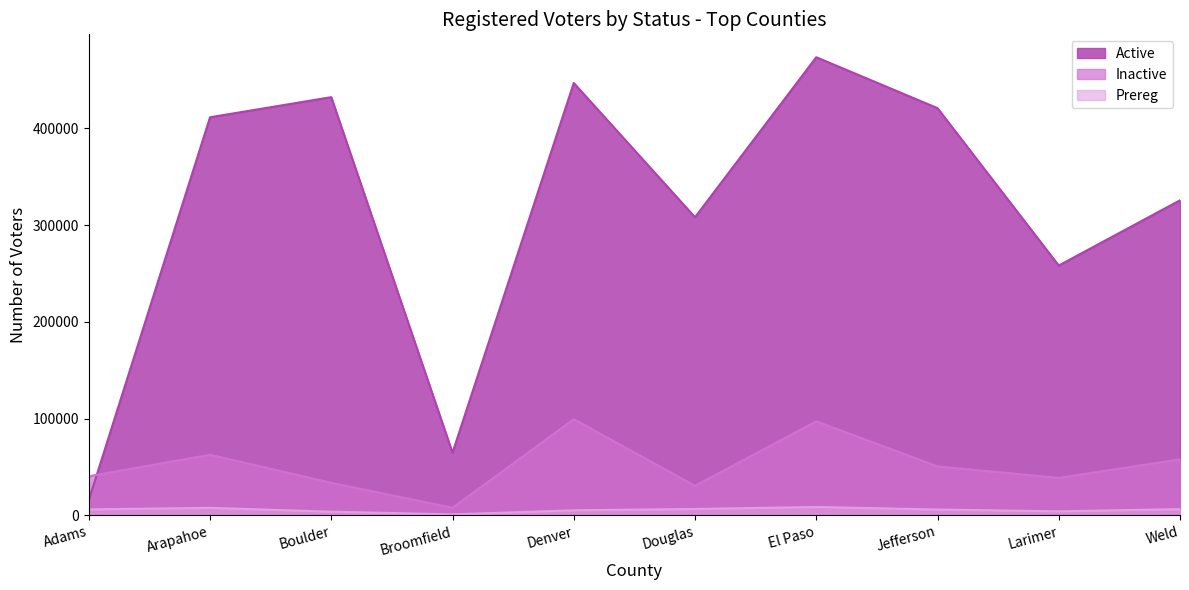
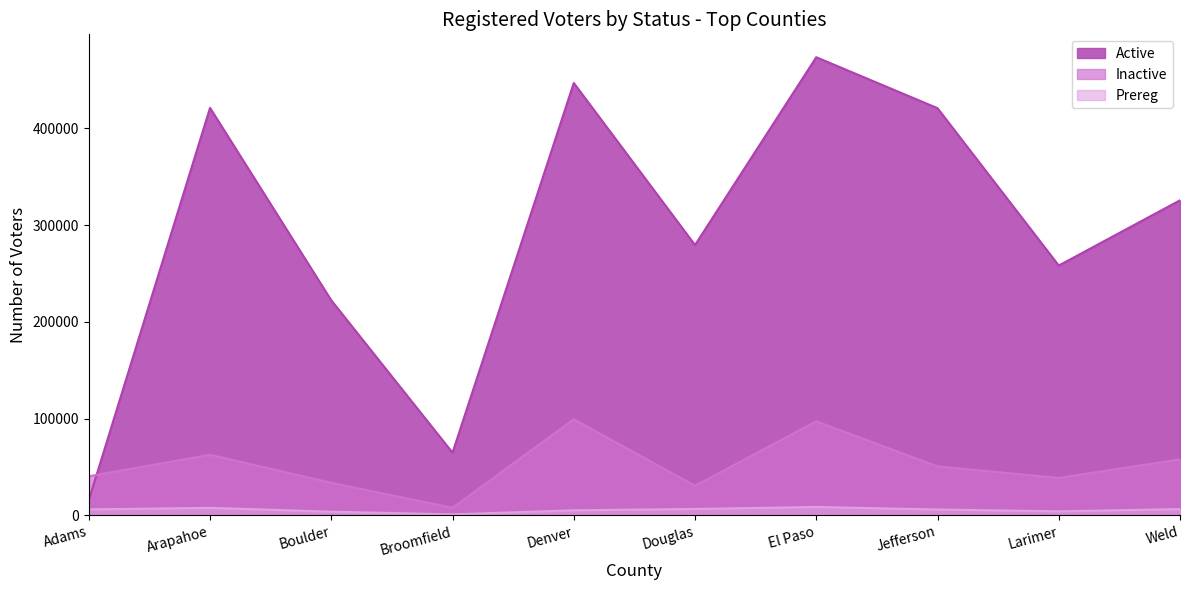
  {
    "Active": {
      "Adams": 20000,
-     "Arapahoe": 410000,
-     "Boulder": 430000,
+     "Arapahoe": 420000,
+     "Boulder": 220000,
      "Broomfield": 60000,
      "Denver": 450000,
-     "Douglas": 310000,
+     "Douglas": 280000,
      "El Paso": 470000,
      "Jefferson": 420000,
      "Larimer": 260000,
      "Weld": 330000
    }
  }
